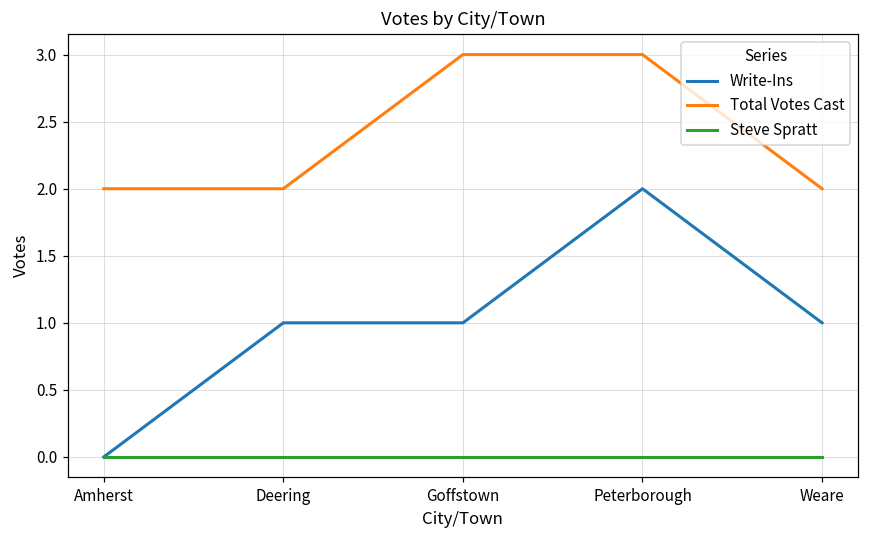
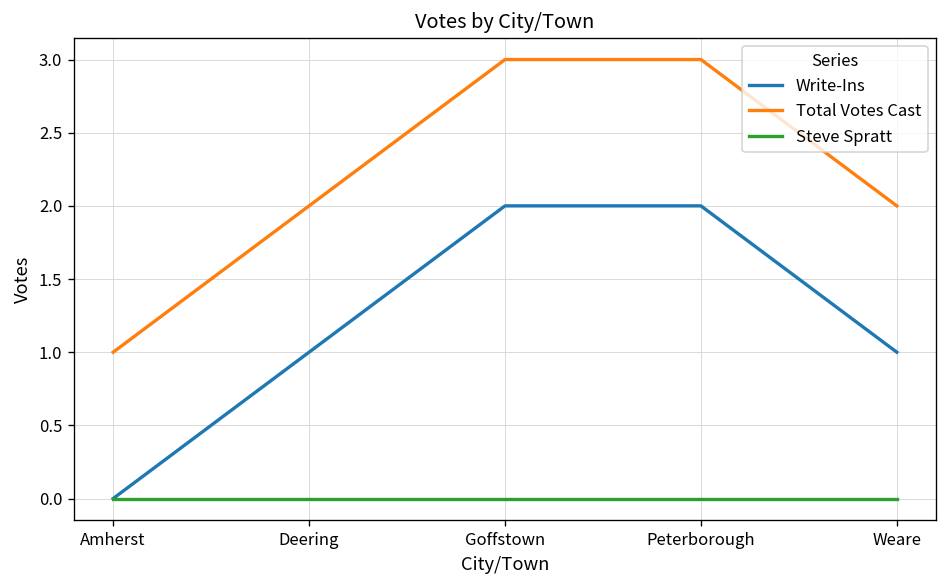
  {
    "Write-Ins": {
      "Deering": 1,
-     "Goffstown": 1,
+     "Goffstown": 2,
      "Peterborough": 2,
      "Weare": 1
    },
    "Total Votes Cast": {
-     "Amherst": 2,
+     "Amherst": 1,
      "Deering": 2,
      "Goffstown": 3,
      "Peterborough": 3,
      "Weare": 2
    },
    "Steve Spratt": {
      "Deering": 0,
      "Goffstown": 0,
      "Peterborough": 0,
      "Weare": 0
    }
  }
